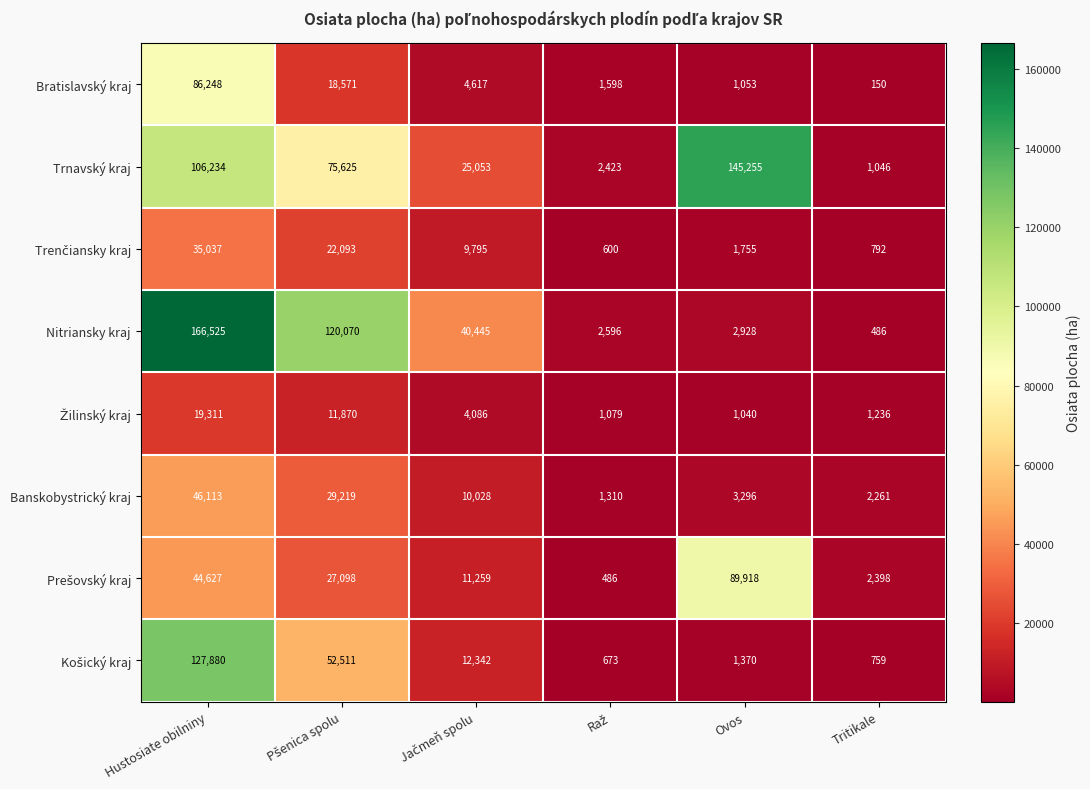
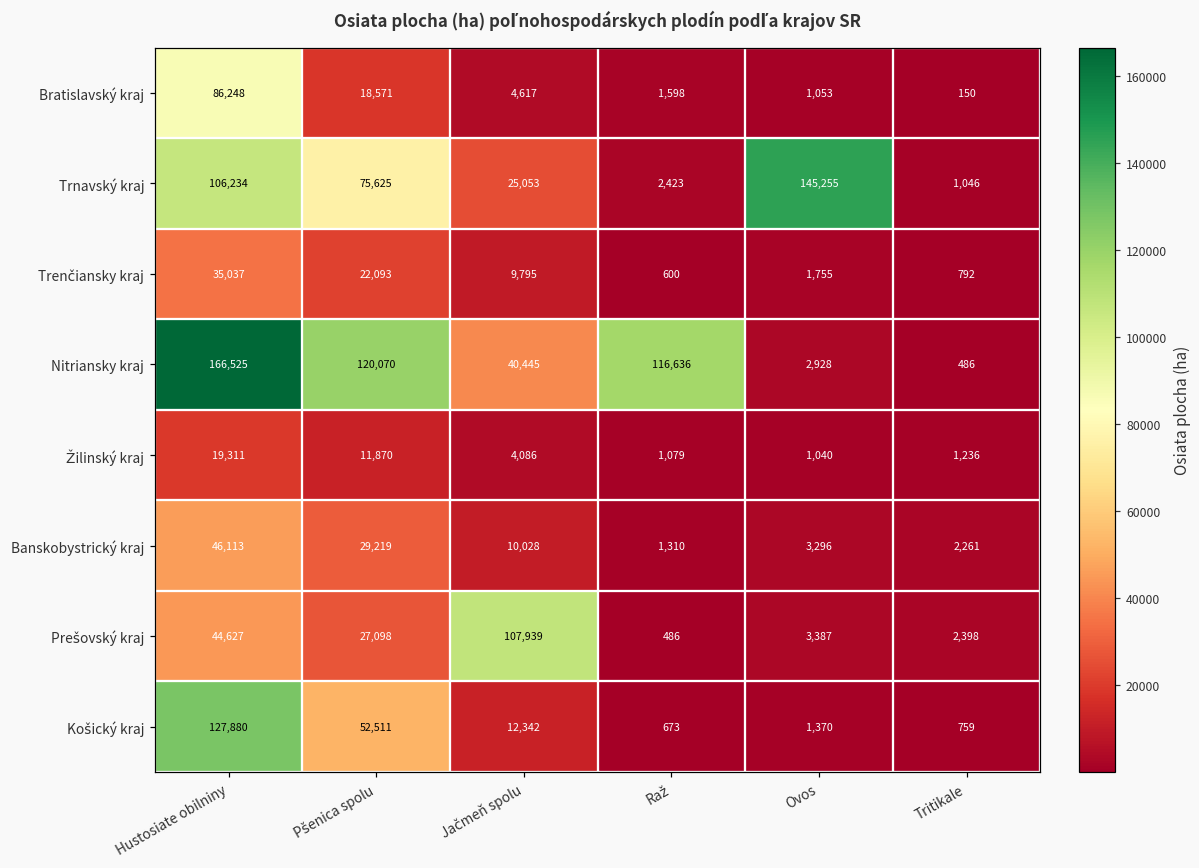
  {
    "Bratislavský kraj": {
      "Hustosiate obilniny": "86,248",
      "Pšenica spolu": "18,571",
      "Jačmeň spolu": "4,617",
      "Raž": "1,598",
      "Ovos": "1,053",
      "Tritikale": "150"
    },
    "Trnavský kraj": {
      "Hustosiate obilniny": "106,234",
      "Pšenica spolu": "75,625",
      "Jačmeň spolu": "25,053",
      "Raž": "2,423",
      "Ovos": "145,255",
      "Tritikale": "1,046"
    },
    "Trenčiansky kraj": {
      "Hustosiate obilniny": "35,037",
      "Pšenica spolu": "22,093",
      "Jačmeň spolu": "9,795",
      "Raž": "600",
      "Ovos": "1,755",
      "Tritikale": "792"
    },
    "Nitriansky kraj": {
      "Hustosiate obilniny": "166,525",
      "Pšenica spolu": "120,070",
      "Jačmeň spolu": "40,445",
-     "Raž": "2,596",
+     "Raž": "116,636",
      "Ovos": "2,928",
      "Tritikale": "486"
    },
    "Žilinský kraj": {
      "Hustosiate obilniny": "19,311",
      "Pšenica spolu": "11,870",
      "Jačmeň spolu": "4,086",
      "Raž": "1,079",
      "Ovos": "1,040",
      "Tritikale": "1,236"
    },
    "Banskobystrický kraj": {
      "Hustosiate obilniny": "46,113",
      "Pšenica spolu": "29,219",
      "Jačmeň spolu": "10,028",
      "Raž": "1,310",
      "Ovos": "3,296",
      "Tritikale": "2,261"
    },
    "Prešovský kraj": {
      "Hustosiate obilniny": "44,627",
      "Pšenica spolu": "27,098",
-     "Jačmeň spolu": "11,259",
+     "Jačmeň spolu": "107,939",
      "Raž": "486",
-     "Ovos": "89,918",
+     "Ovos": "3,387",
      "Tritikale": "2,398"
    },
    "Košický kraj": {
      "Hustosiate obilniny": "127,880",
      "Pšenica spolu": "52,511",
      "Jačmeň spolu": "12,342",
      "Raž": "673",
      "Ovos": "1,370",
      "Tritikale": "759"
    }
  }
